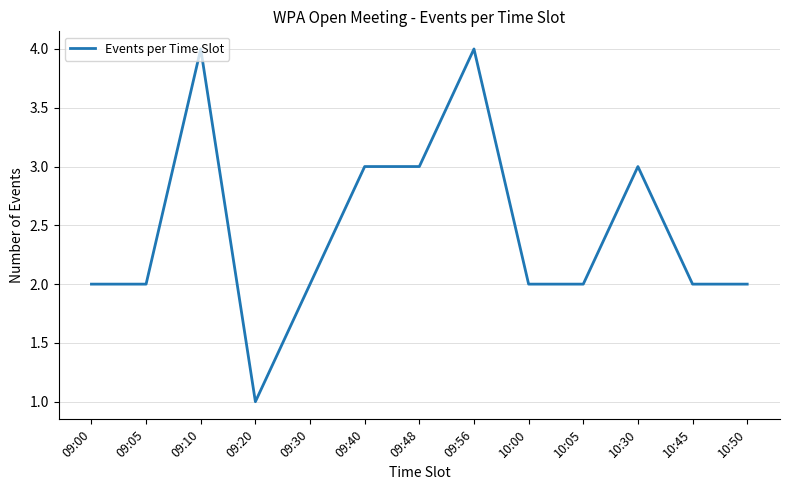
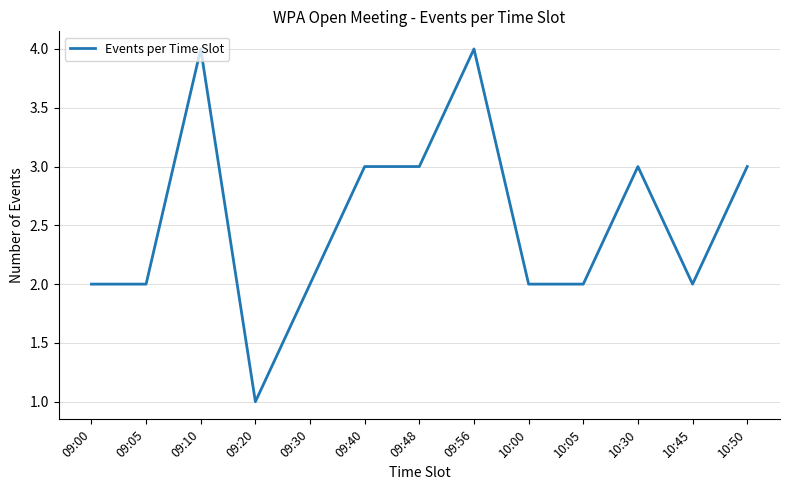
  {
    "09:00": 2,
    "09:05": 2,
    "09:20": 1,
    "09:30": 2,
    "09:40": 3,
    "09:48": 3,
    "09:56": 4,
    "10:00": 2,
    "10:05": 2,
    "10:30": 3,
    "10:45": 2,
-   "10:50": 2
+   "10:50": 3
  }
